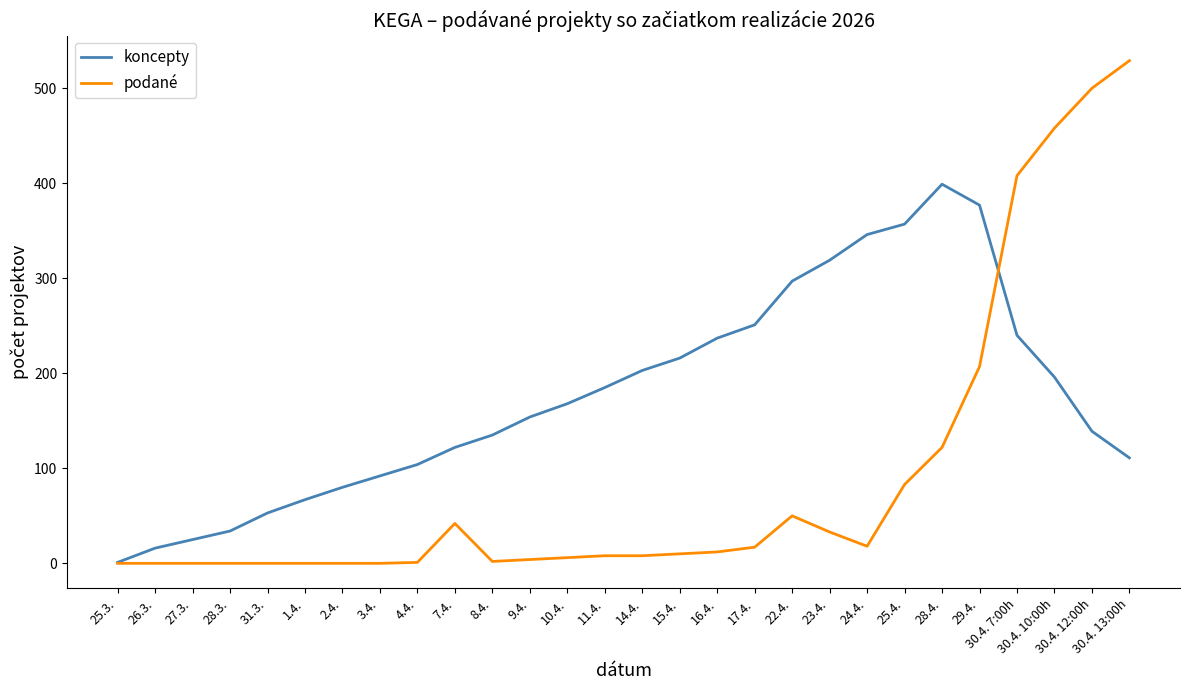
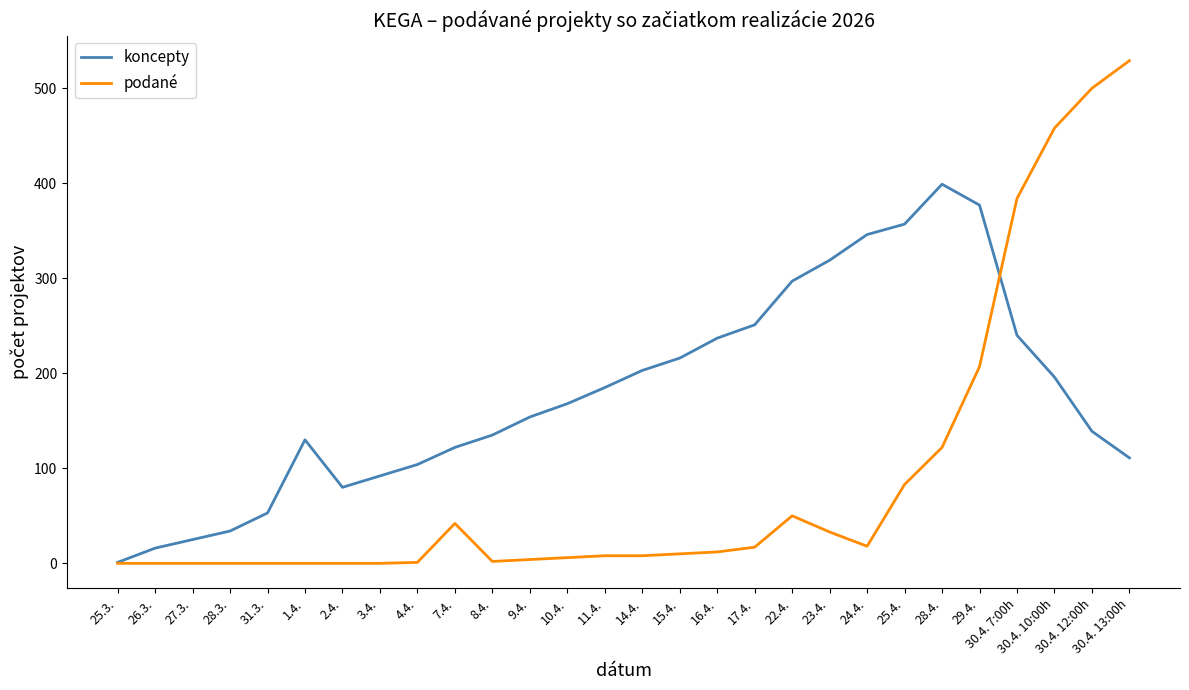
  {
    "koncepty": {
      "26.3.": 20,
      "27.3.": 30,
      "28.3.": 30,
      "31.3.": 50,
-     "1.4.": 70,
+     "1.4.": 130,
      "2.4.": 80,
      "3.4.": 90,
      "4.4.": 100,
      "7.4.": 120,
      "8.4.": 140,
      "9.4.": 150,
      "10.4.": 170,
      "11.4.": 190,
      "14.4.": 200,
      "15.4.": 220,
      "16.4.": 240,
      "17.4.": 250,
      "22.4.": 300,
      "23.4.": 320,
      "24.4.": 350,
      "25.4.": 360,
      "28.4.": 400,
      "29.4.": 380,
      "30.4. 7:00h": 240,
      "30.4. 10:00h": 200,
      "30.4. 12:00h": 140,
      "30.4. 13:00h": 110
    },
    "podané": {
      "26.3.": 0,
      "27.3.": 0,
      "28.3.": 0,
      "31.3.": 0,
      "1.4.": 0,
      "2.4.": 0,
      "3.4.": 0,
      "4.4.": 0,
      "7.4.": 40,
      "8.4.": 0,
      "9.4.": 0,
      "10.4.": 10,
      "11.4.": 10,
      "14.4.": 10,
      "15.4.": 10,
      "16.4.": 10,
      "17.4.": 20,
      "22.4.": 50,
      "23.4.": 30,
      "24.4.": 20,
      "25.4.": 80,
      "28.4.": 120,
      "29.4.": 210,
-     "30.4. 7:00h": 410,
+     "30.4. 7:00h": 380,
      "30.4. 10:00h": 460,
      "30.4. 12:00h": 500,
      "30.4. 13:00h": 530
    }
  }
